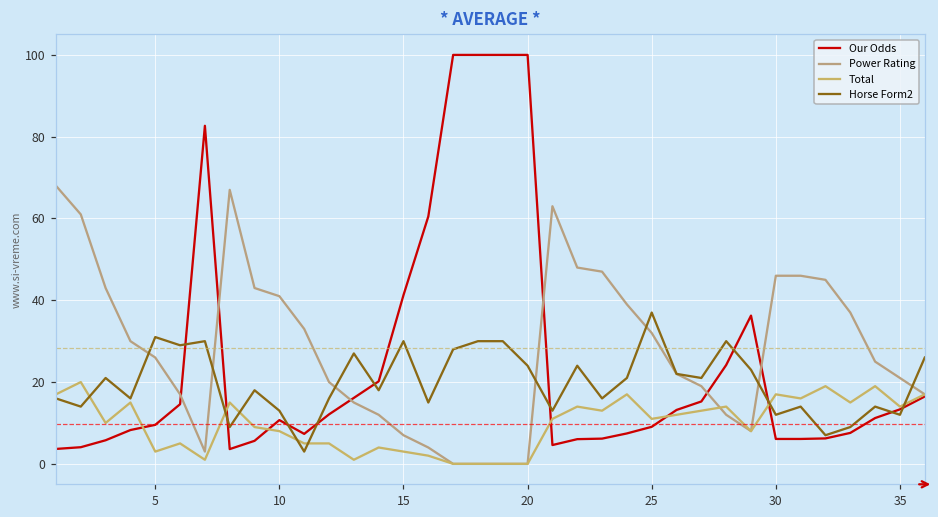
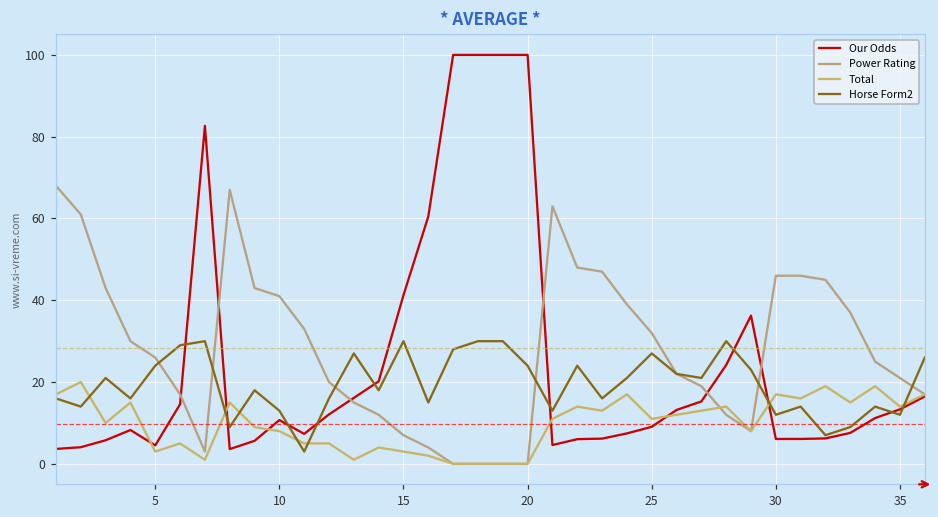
  {
    "Our Odds": {
-     "5": 10,
+     "5": 5,
      "10": 11,
      "15": 41,
      "20": 100,
      "25": 9,
      "30": 6
    },
    "Horse Form2": {
-     "5": 31,
+     "5": 24,
      "10": 13,
      "15": 30,
      "20": 24,
-     "25": 37,
+     "25": 27,
      "30": 12,
      "35": 12
    }
  }
